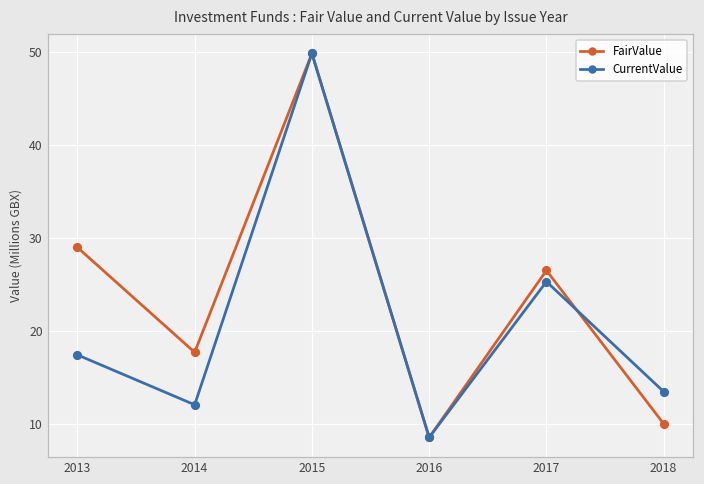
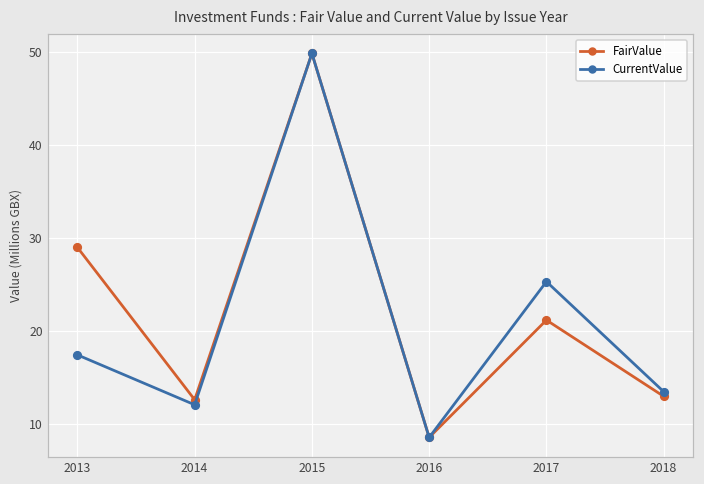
  {
    "FairValue": {
      "2013": 29,
-     "2014": 18,
-     "2017": 27,
-     "2018": 10
+     "2014": 13,
+     "2017": 21,
+     "2018": 13
    },
    "CurrentValue": {
      "2013": 17,
      "2014": 12,
      "2017": 25,
      "2018": 13
    }
  }
